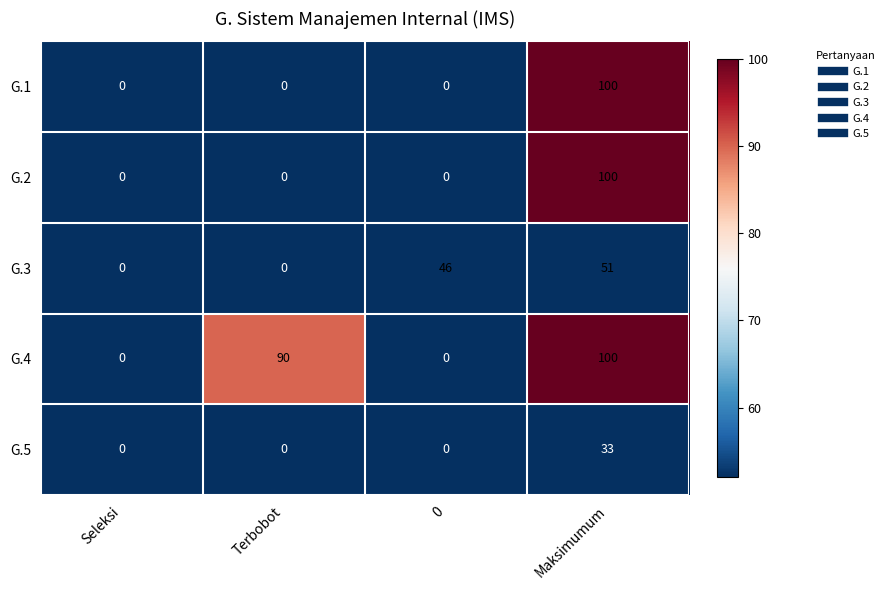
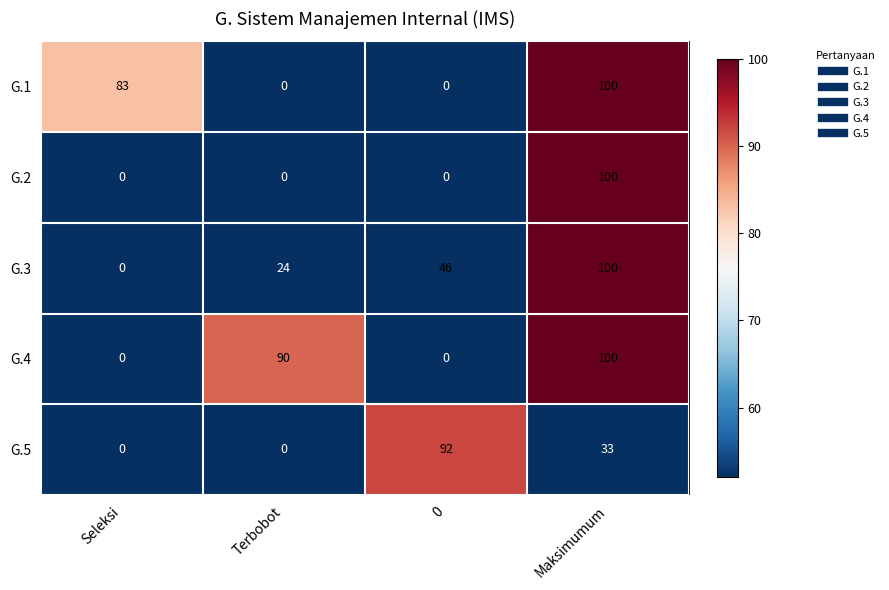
  {
    "G.1": {
-     "Seleksi": 0,
+     "Seleksi": 83,
      "Terbobot": 0,
      "0": 0,
      "Maksimumum": 100
    },
    "G.2": {
      "Seleksi": 0,
      "Terbobot": 0,
      "0": 0,
      "Maksimumum": 100
    },
    "G.3": {
      "Seleksi": 0,
-     "Terbobot": 0,
+     "Terbobot": 24,
      "0": 46,
-     "Maksimumum": 51
+     "Maksimumum": 100
    },
    "G.4": {
      "Seleksi": 0,
      "Terbobot": 90,
      "0": 0,
      "Maksimumum": 100
    },
    "G.5": {
      "Seleksi": 0,
      "Terbobot": 0,
-     "0": 0,
+     "0": 92,
      "Maksimumum": 33
    }
  }
